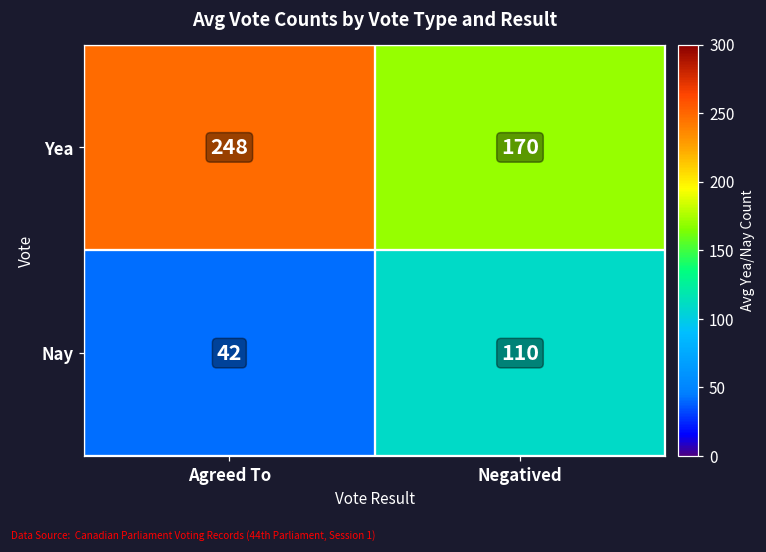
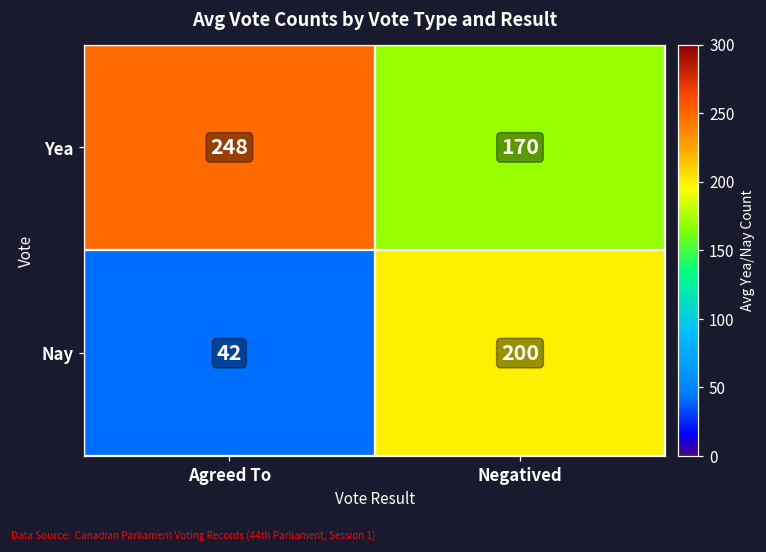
  {
    "Nay": {
-     "Negatived": 110
+     "Negatived": 200
    }
  }
